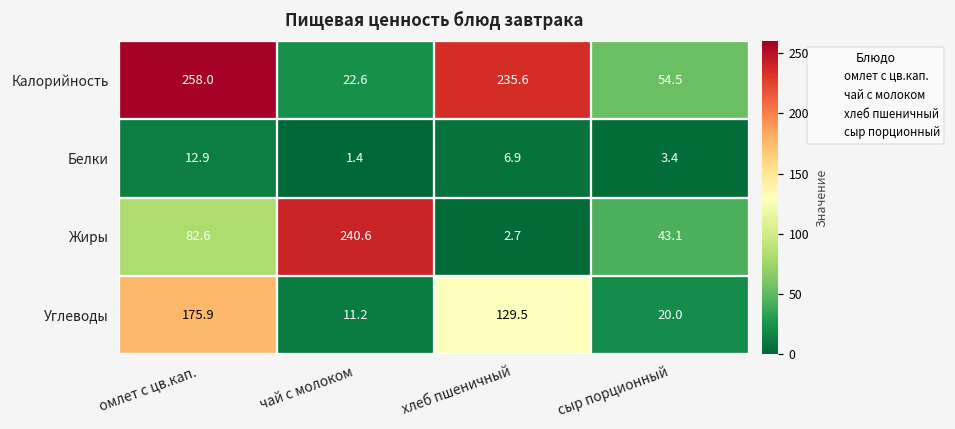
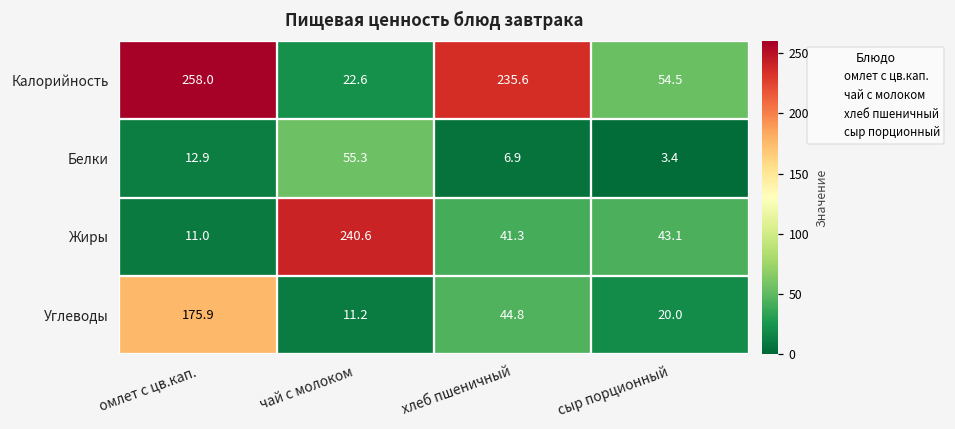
  {
    "Калорийность": {
      "омлет с цв.кап.": 258.0,
      "чай с молоком": 22.6,
      "хлеб пшеничный": 235.6,
      "сыр порционный": 54.5
    },
    "Белки": {
      "омлет с цв.кап.": 12.9,
-     "чай с молоком": 1.4,
+     "чай с молоком": 55.3,
      "хлеб пшеничный": 6.9,
      "сыр порционный": 3.4
    },
    "Жиры": {
-     "омлет с цв.кап.": 82.6,
+     "омлет с цв.кап.": 11.0,
      "чай с молоком": 240.6,
-     "хлеб пшеничный": 2.7,
+     "хлеб пшеничный": 41.3,
      "сыр порционный": 43.1
    },
    "Углеводы": {
      "омлет с цв.кап.": 175.9,
      "чай с молоком": 11.2,
-     "хлеб пшеничный": 129.5,
+     "хлеб пшеничный": 44.8,
      "сыр порционный": 20.0
    }
  }
